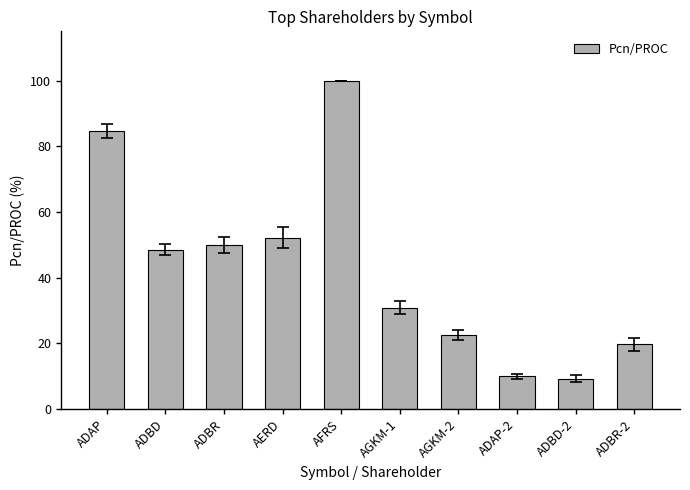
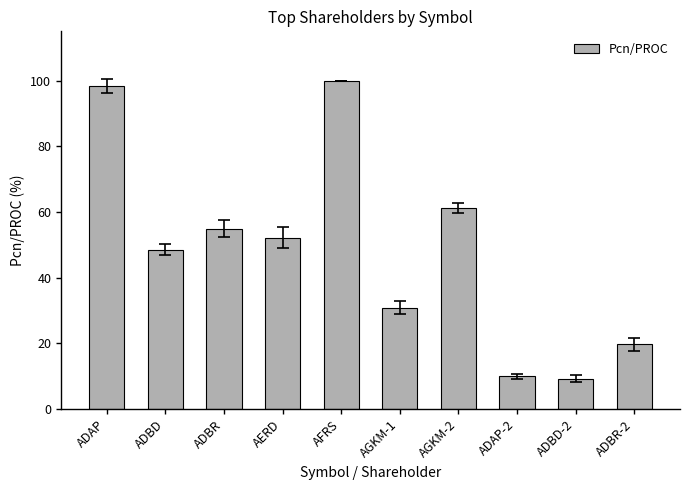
  {
    "Pcn/PROC": {
-     "ADAP": 85,
+     "ADAP": 98,
      "ADBD": 49,
-     "ADBR": 50,
+     "ADBR": 55,
      "AERD": 52,
      "AFRS": 100,
      "AGKM-1": 31,
-     "AGKM-2": 22,
+     "AGKM-2": 61,
      "ADAP-2": 10,
      "ADBD-2": 9,
      "ADBR-2": 20
    }
  }
